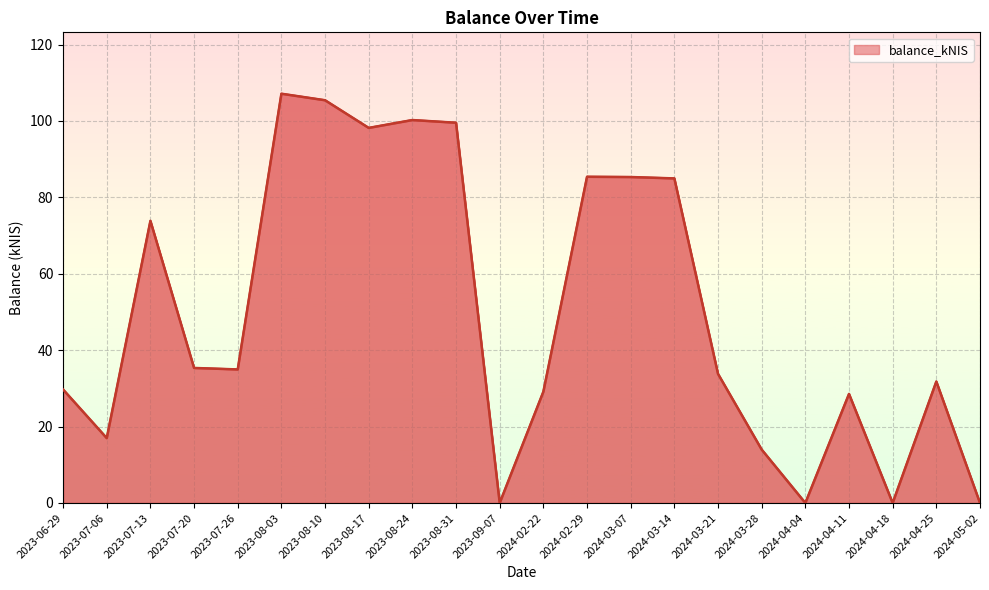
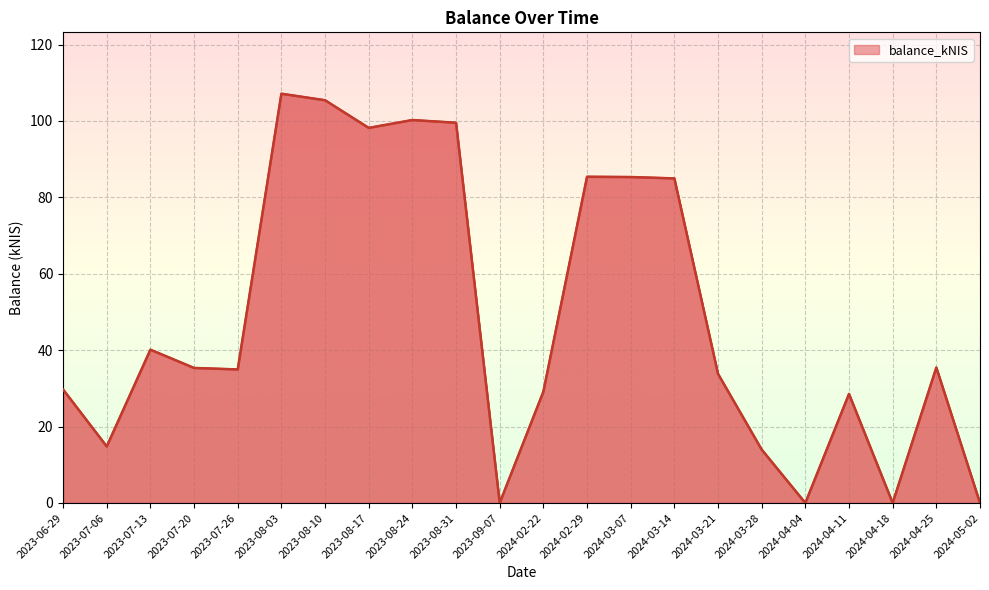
  {
    "2023-06-29": 30,
-   "2023-07-06": 17,
-   "2023-07-13": 74,
+   "2023-07-06": 15,
+   "2023-07-13": 40,
    "2023-07-20": 35,
    "2023-07-26": 35,
    "2023-08-03": 107,
    "2023-08-10": 105,
    "2023-08-17": 98,
    "2023-08-24": 100,
    "2023-08-31": 100,
    "2023-09-07": 0,
    "2024-02-22": 29,
    "2024-02-29": 85,
    "2024-03-07": 85,
    "2024-03-14": 85,
    "2024-03-21": 34,
    "2024-03-28": 14,
    "2024-04-04": 0,
    "2024-04-11": 29,
    "2024-04-18": 0,
-   "2024-04-25": 32,
+   "2024-04-25": 35,
    "2024-05-02": 0
  }
